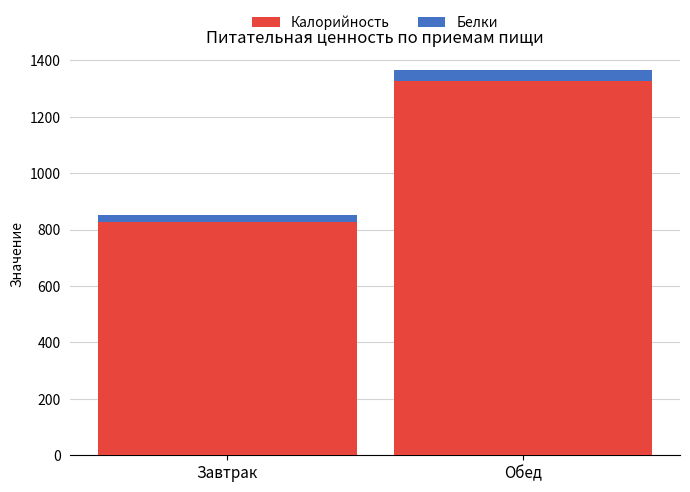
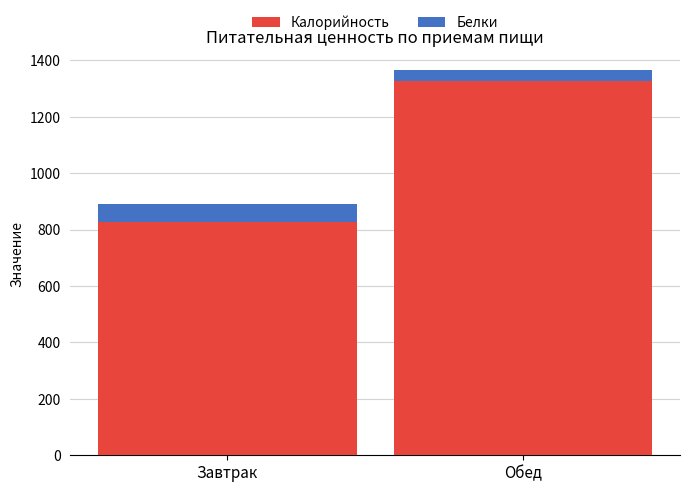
  {
    "Калорийность": {
      "Завтрак": 830,
      "Обед": 1330
    },
    "Белки": {
-     "Завтрак": 30,
+     "Завтрак": 70,
      "Обед": 40
    }
  }
